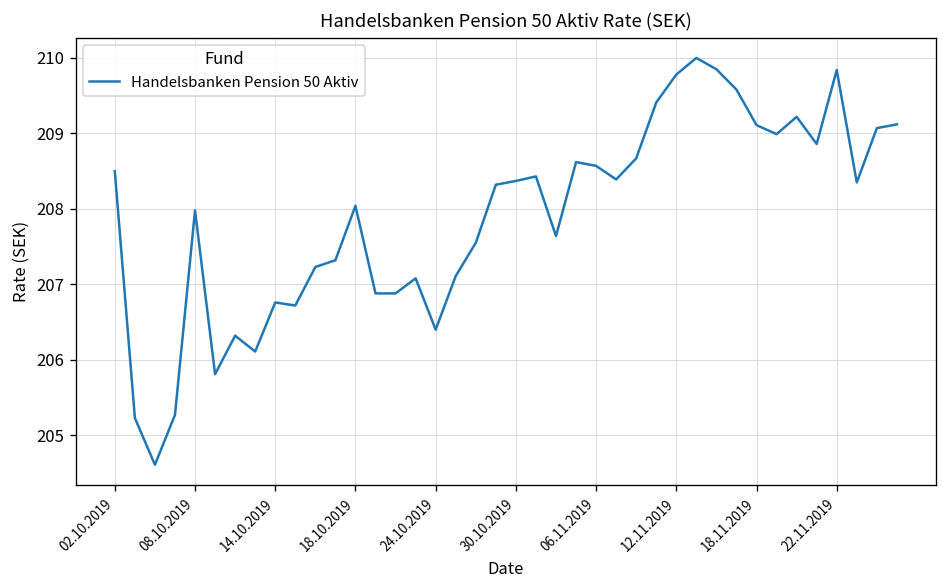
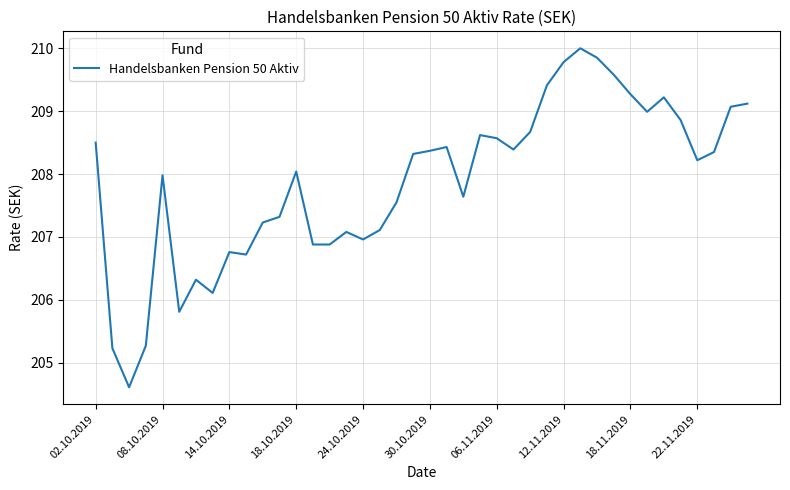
  {
    "02.10.2019": 208.5,
    "08.10.2019": 208.0,
    "14.10.2019": 206.8,
    "18.10.2019": 208.0,
-   "24.10.2019": 206.4,
+   "24.10.2019": 207.0,
    "30.10.2019": 208.4,
    "06.11.2019": 208.6,
    "12.11.2019": 209.8,
-   "18.11.2019": 209.1,
-   "22.11.2019": 209.8
+   "18.11.2019": 209.3,
+   "22.11.2019": 208.2
  }
